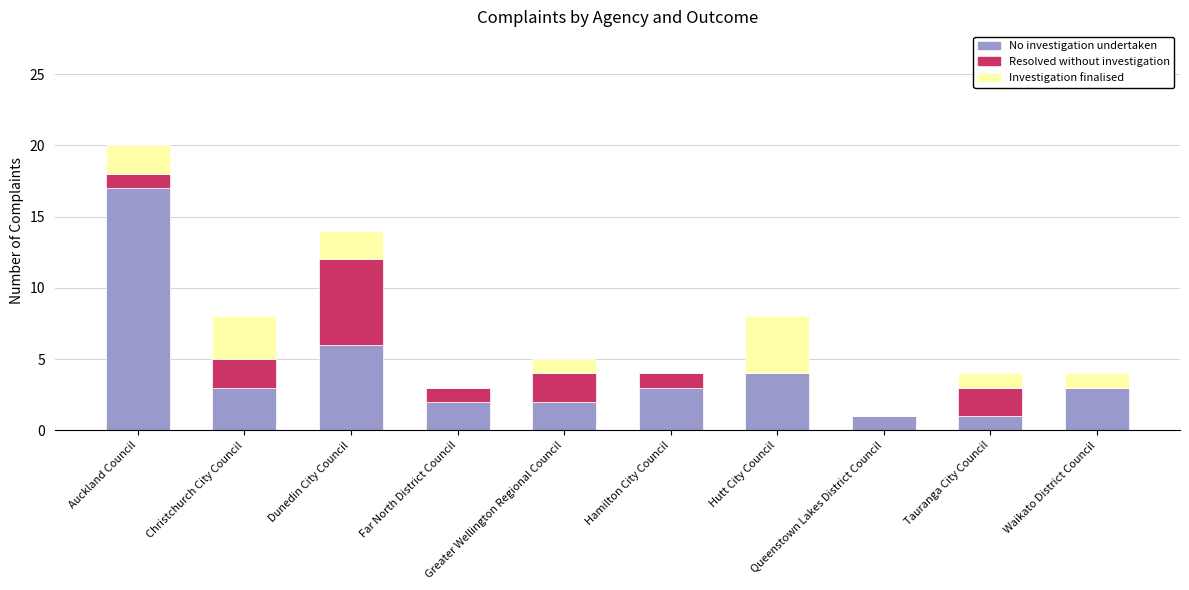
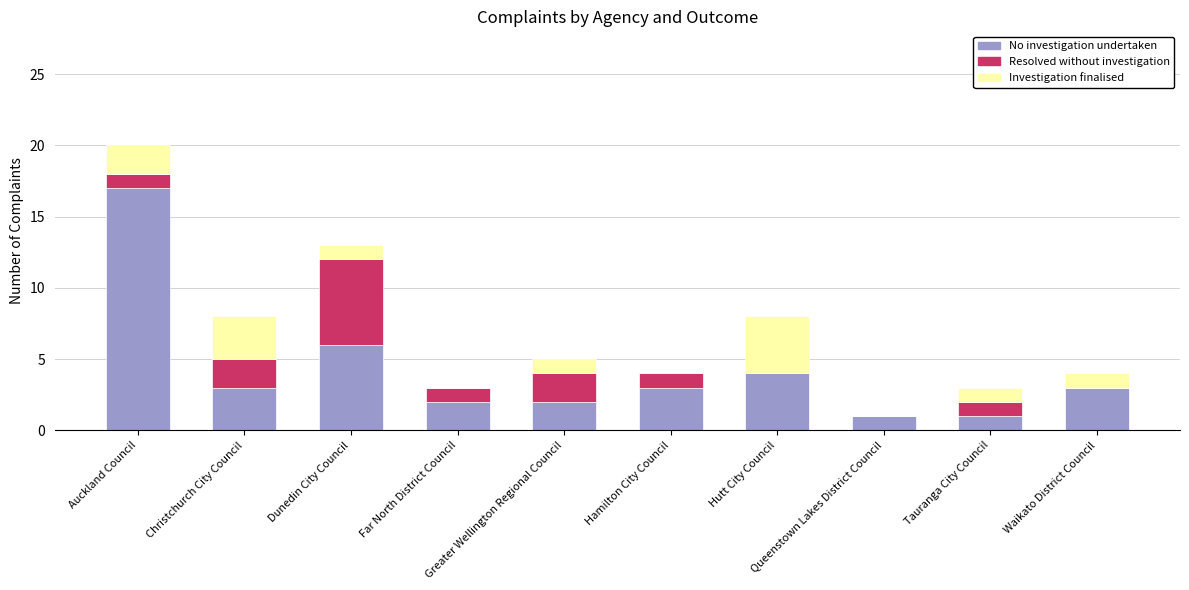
  {
    "No investigation undertaken": {
      "Auckland Council": 17,
      "Christchurch City Council": 3,
      "Dunedin City Council": 6,
      "Far North District Council": 2,
      "Greater Wellington Regional Council": 2,
      "Hamilton City Council": 3,
      "Hutt City Council": 4,
      "Queenstown Lakes District Council": 1,
      "Tauranga City Council": 1,
      "Waikato District Council": 3
    },
    "Resolved without investigation": {
      "Auckland Council": 1,
      "Christchurch City Council": 2,
      "Dunedin City Council": 6,
      "Far North District Council": 1,
      "Greater Wellington Regional Council": 2,
      "Hamilton City Council": 1,
      "Hutt City Council": 0,
      "Queenstown Lakes District Council": 0,
-     "Tauranga City Council": 2,
+     "Tauranga City Council": 1,
      "Waikato District Council": 0
    },
    "Investigation finalised": {
      "Auckland Council": 2,
      "Christchurch City Council": 3,
-     "Dunedin City Council": 2,
+     "Dunedin City Council": 1,
      "Far North District Council": 0,
      "Greater Wellington Regional Council": 1,
      "Hamilton City Council": 0,
      "Hutt City Council": 4,
      "Queenstown Lakes District Council": 0,
      "Tauranga City Council": 1,
      "Waikato District Council": 1
    }
  }
